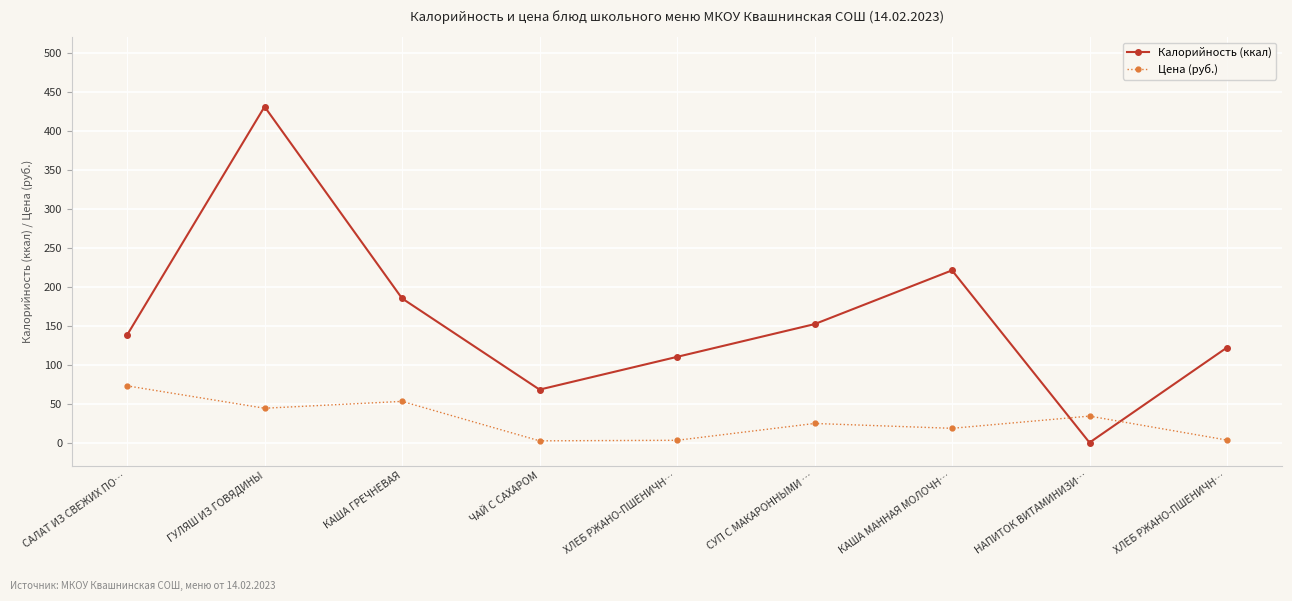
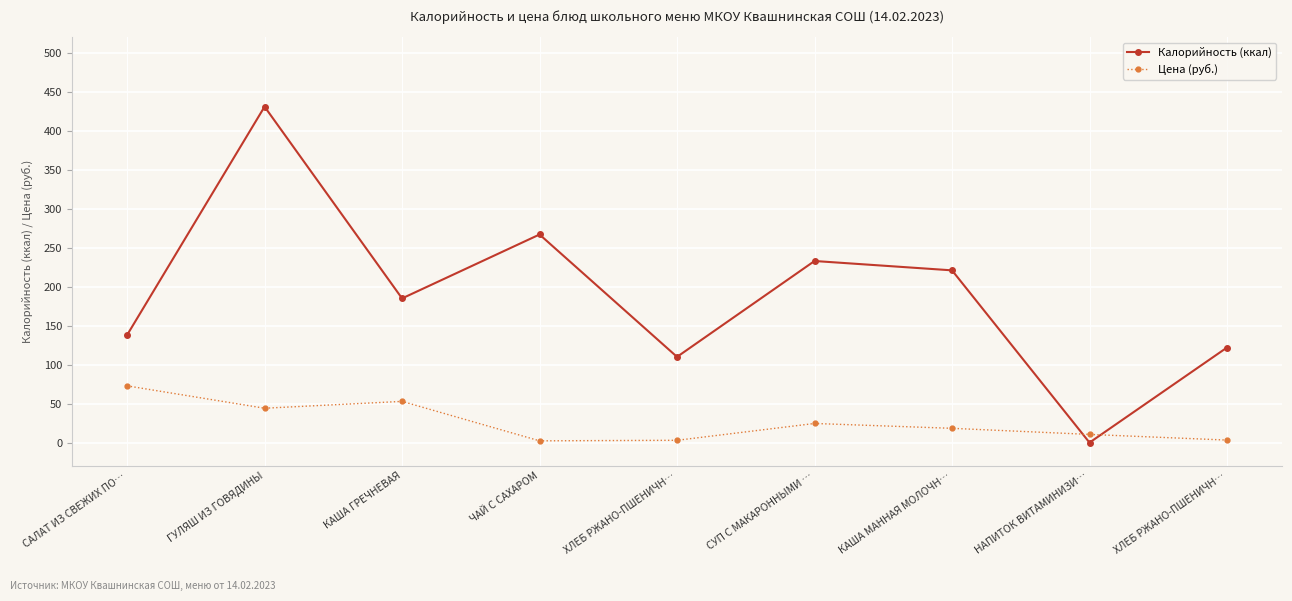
  {
    "Калорийность (ккал)": {
      "САЛАТ ИЗ СВЕЖИХ ПО…": 140,
      "ГУЛЯШ ИЗ ГОВЯДИНЫ": 430,
      "КАША ГРЕЧНЕВАЯ": 190,
-     "ЧАЙ С САХАРОМ": 70,
-     "СУП С МАКАРОННЫМИ …": 150,
+     "ЧАЙ С САХАРОМ": 270,
+     "СУП С МАКАРОННЫМИ …": 230,
      "КАША МАННАЯ МОЛОЧН…": 220,
      "НАПИТОК ВИТАМИНИЗИ…": 0
    },
    "Цена (руб.)": {
      "САЛАТ ИЗ СВЕЖИХ ПО…": 70,
      "ГУЛЯШ ИЗ ГОВЯДИНЫ": 40,
      "КАША ГРЕЧНЕВАЯ": 50,
      "ЧАЙ С САХАРОМ": 0,
      "СУП С МАКАРОННЫМИ …": 20,
      "КАША МАННАЯ МОЛОЧН…": 20,
-     "НАПИТОК ВИТАМИНИЗИ…": 30
+     "НАПИТОК ВИТАМИНИЗИ…": 10
    }
  }
